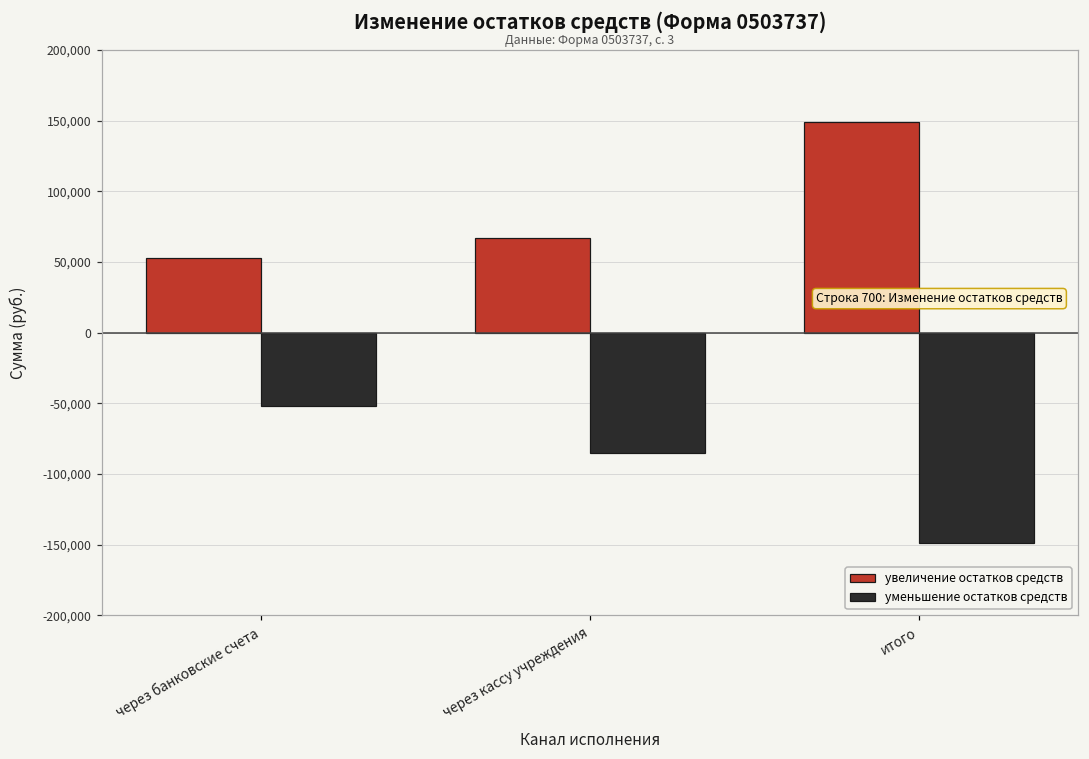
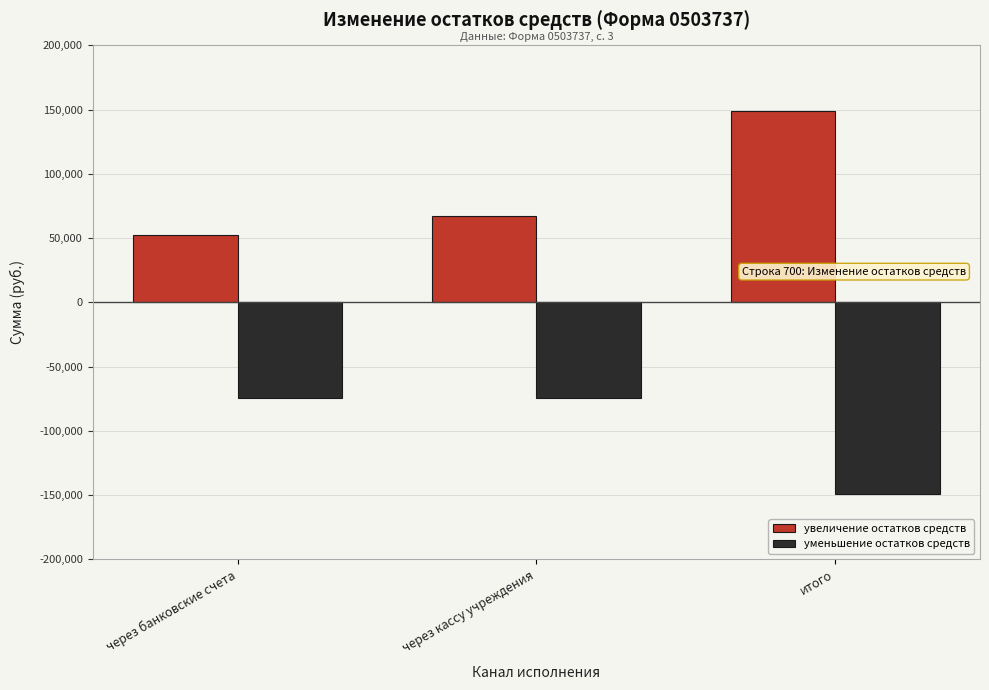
  {
    "увеличение остатков средств": {
      "через банковские счета": "53,000",
      "через кассу учреждения": "67,000",
      "итого": "149,000"
    },
    "уменьшение остатков средств": {
-     "через банковские счета": "-52,000",
-     "через кассу учреждения": "-85,000",
+     "через банковские счета": "-74,000",
+     "через кассу учреждения": "-74,000",
      "итого": "-149,000"
    }
  }
